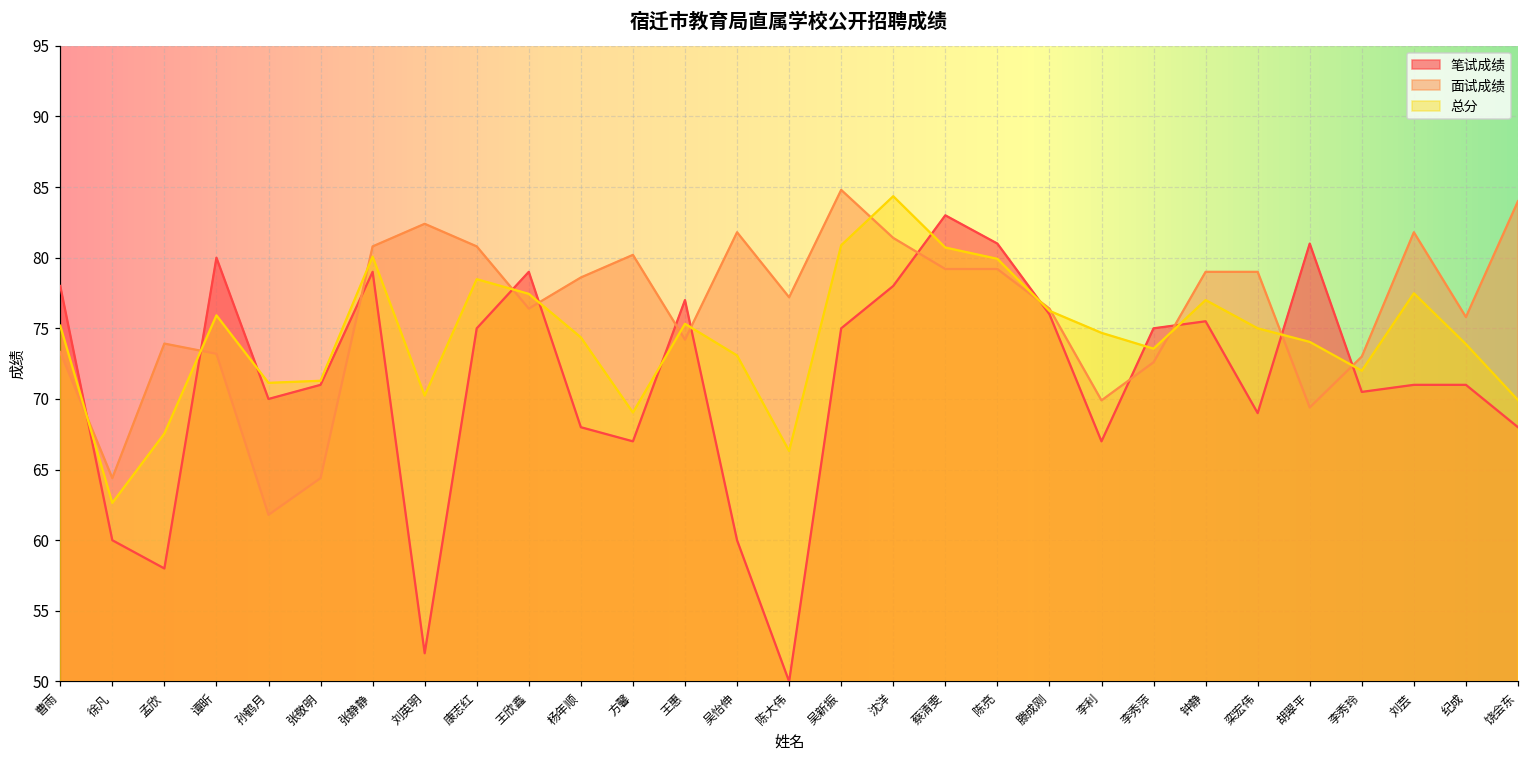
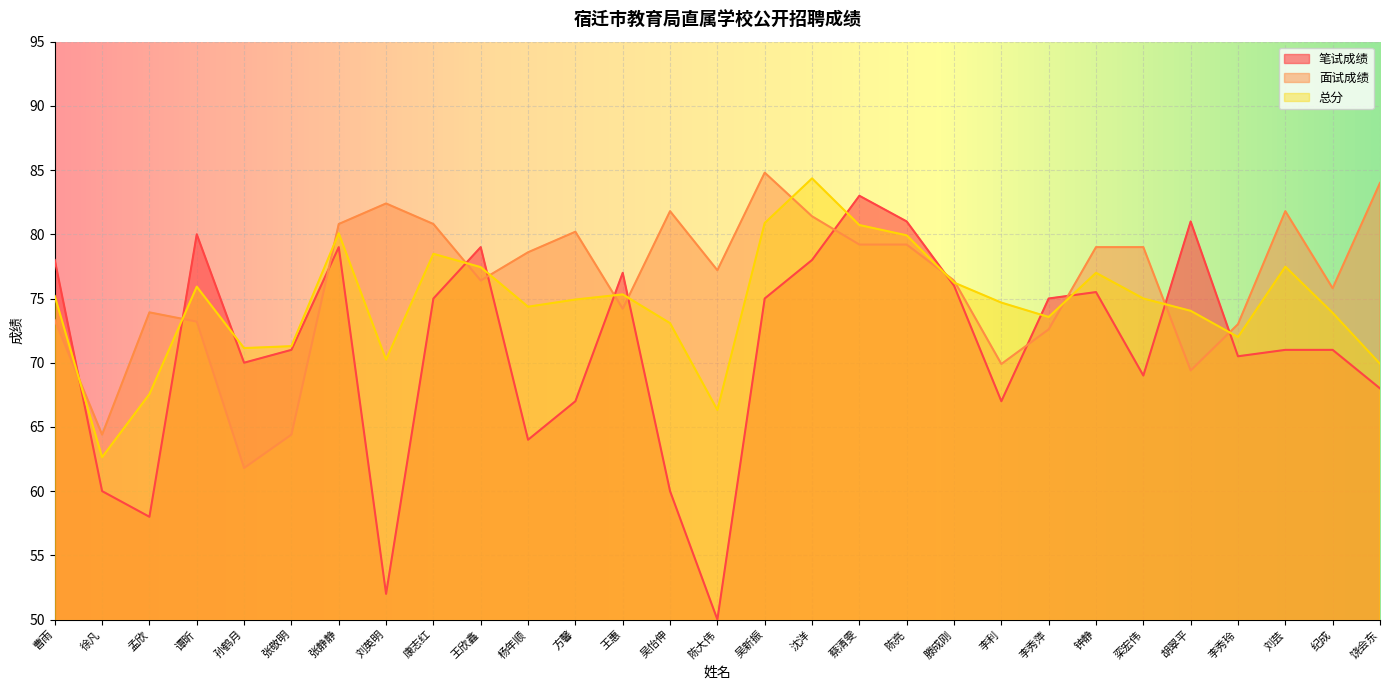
  {
    "笔试成绩": {
      "曹雨": 78,
      "徐凡": 60,
      "孟欣": 58,
      "谭昕": 80,
      "孙鹤月": 70,
      "张敬明": 71,
      "张静静": 79,
      "刘英明": 52,
      "康志红": 75,
      "王欣鑫": 79,
-     "杨年顺": 68,
+     "杨年顺": 64,
      "方馨": 67,
      "王惠": 77,
      "吴怡伸": 60,
      "陈大伟": 50,
      "吴新振": 75,
      "沈洋": 78,
      "蔡清雯": 83,
      "陈亮": 81,
      "滕成刚": 76,
      "李利": 67,
      "李秀萍": 75,
      "钟静": 75.5,
      "栾宏伟": 69,
      "胡翠平": 81,
      "李秀玲": 70.5,
      "刘芸": 71,
      "纪成": 71,
      "饶会东": 68
    },
    "面试成绩": {
      "曹雨": 73.3,
      "徐凡": 64.4,
      "孟欣": 73.9,
      "谭昕": 73.2,
      "孙鹤月": 61.8,
      "张敬明": 64.4,
      "张静静": 80.8,
      "刘英明": 82.4,
      "康志红": 80.8,
      "王欣鑫": 76.4,
      "杨年顺": 78.6,
      "方馨": 80.2,
      "王惠": 74.2,
      "吴怡伸": 81.8,
      "陈大伟": 77.2,
      "吴新振": 84.8,
      "沈洋": 81.4,
      "蔡清雯": 79.2,
      "陈亮": 79.2,
      "李利": 69.9,
      "李秀萍": 72.6,
      "钟静": 79.0,
      "栾宏伟": 79.0,
      "胡翠平": 69.4,
      "李秀玲": 73.0,
      "刘芸": 81.8,
      "纪成": 75.8,
      "饶会东": 84.0
    },
    "总分": {
      "曹雨": 75.2,
      "徐凡": 62.6,
      "孟欣": 67.6,
      "谭昕": 75.9,
      "孙鹤月": 71.1,
      "张敬明": 71.3,
      "张静静": 80.1,
      "刘英明": 70.2,
      "康志红": 78.5,
      "王欣鑫": 77.4,
      "杨年顺": 74.4,
-     "方馨": 69.0,
+     "方馨": 74.9,
      "王惠": 75.3,
      "吴怡伸": 73.1,
      "陈大伟": 66.3,
      "吴新振": 80.9,
      "沈洋": 84.4,
      "蔡清雯": 80.7,
      "陈亮": 79.9,
      "李利": 74.7,
      "李秀萍": 73.6,
      "钟静": 77.0,
      "栾宏伟": 75.0,
      "胡翠平": 74.0,
      "李秀玲": 72.0,
      "刘芸": 77.5,
      "纪成": 73.9,
      "饶会东": 69.9
    }
  }
